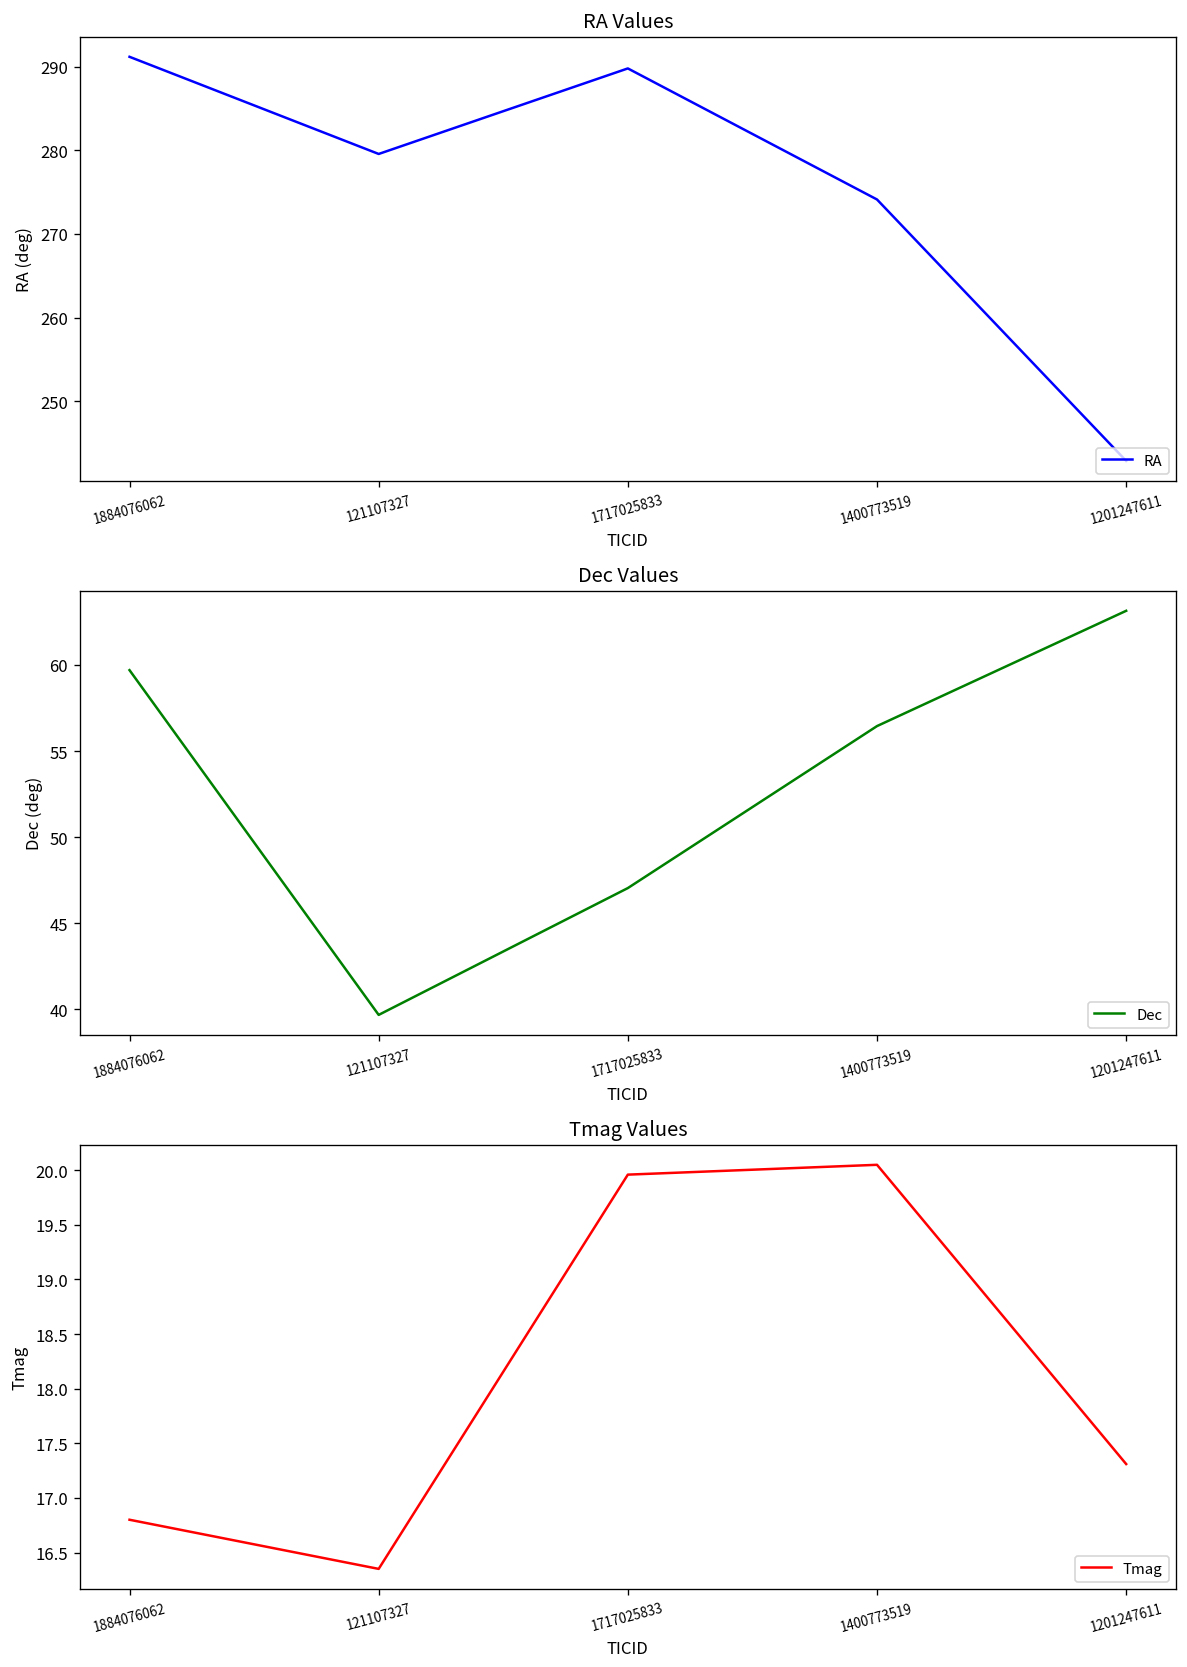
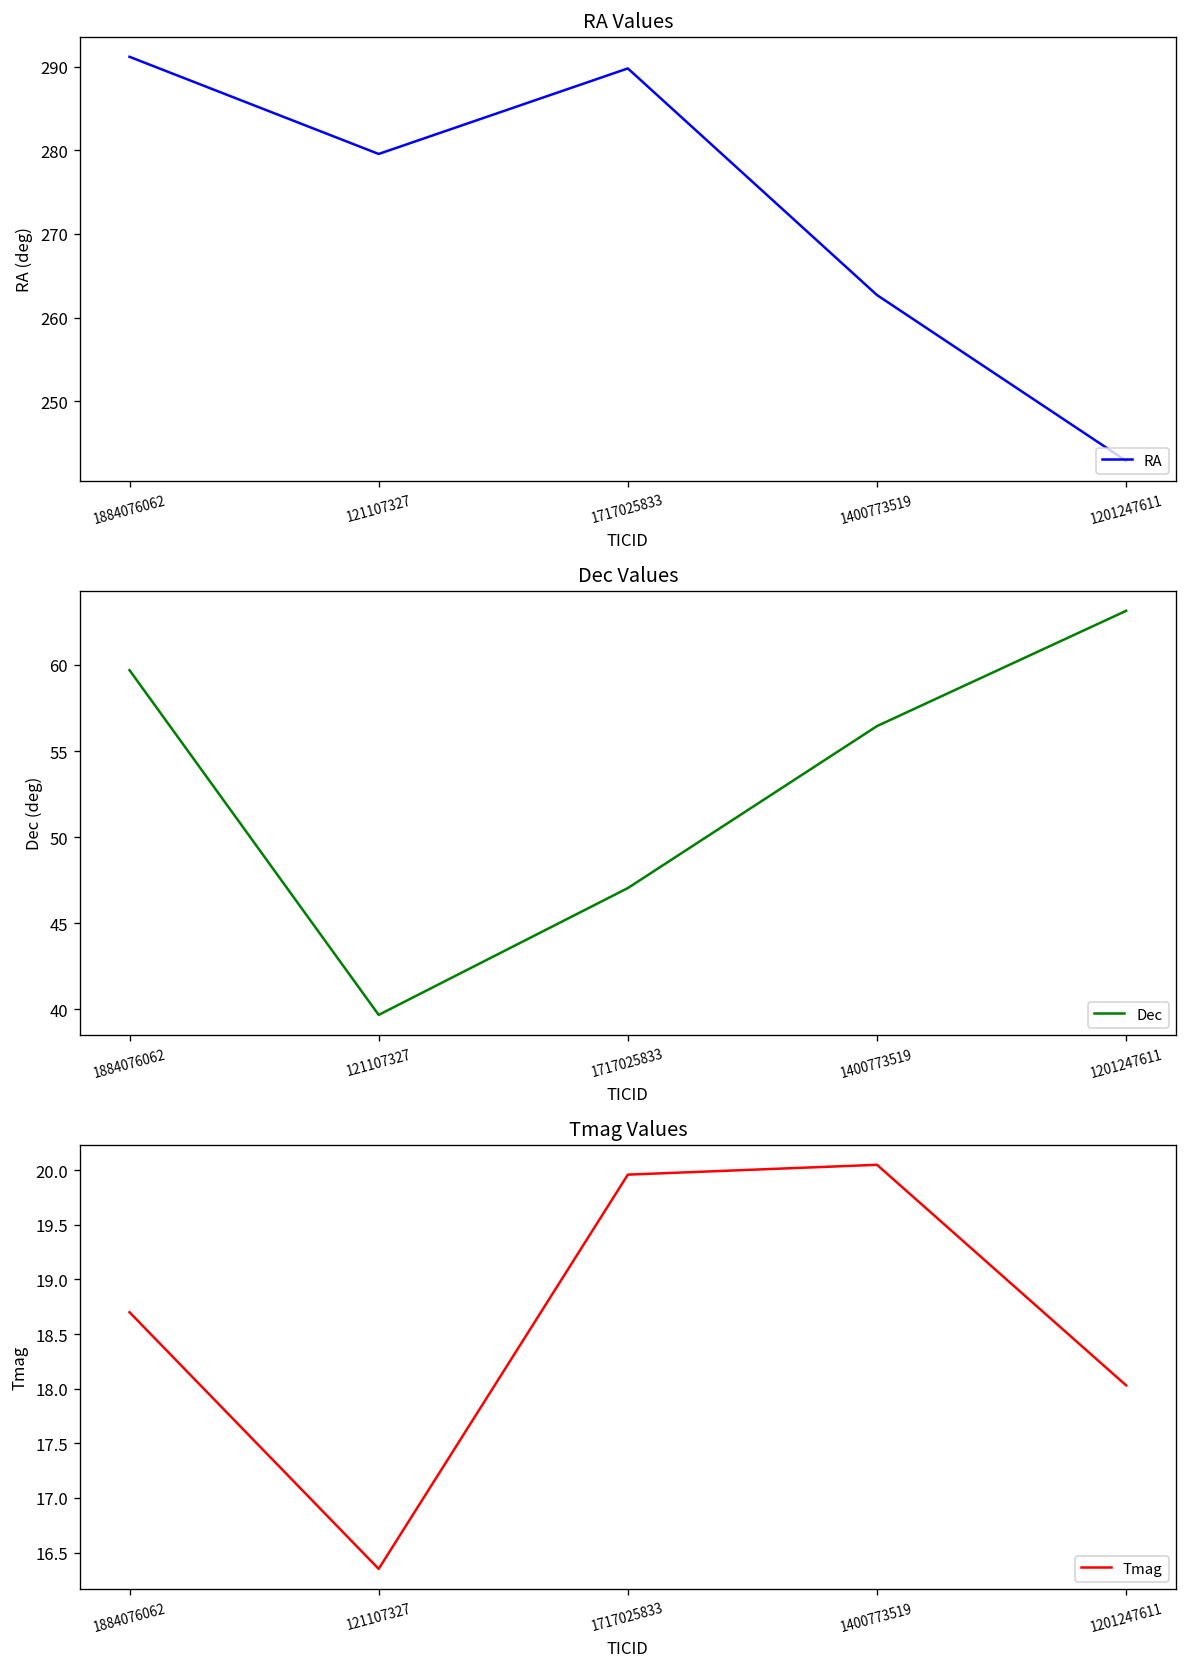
  {
    "RA Values": {
      "1884076062": 291,
      "121107327": 280,
      "1717025833": 290,
-     "1400773519": 274
+     "1400773519": 263
    },
    "Dec Values": {
      "1884076062": 59.7,
      "121107327": 39.7,
      "1717025833": 47.0,
      "1400773519": 56.4,
      "1201247611": 63.1
    },
    "Tmag Values": {
-     "1884076062": 16.8,
+     "1884076062": 18.7,
      "121107327": 16.4,
      "1717025833": 20.0,
      "1400773519": 20.1,
-     "1201247611": 17.3
+     "1201247611": 18.0
    }
  }
